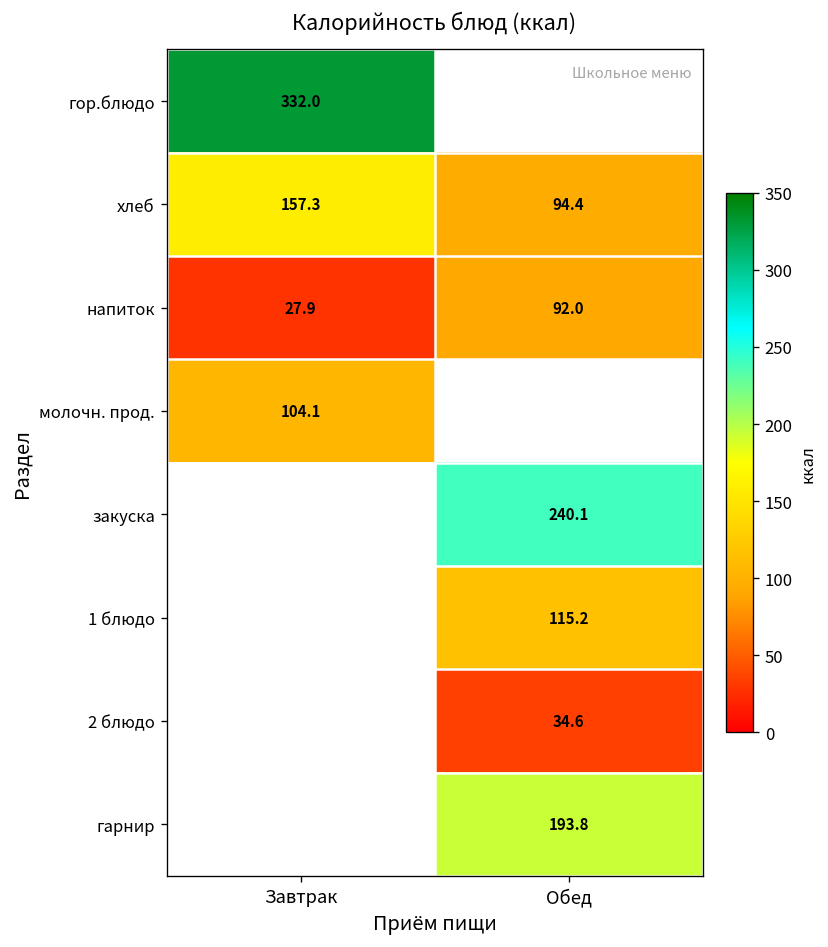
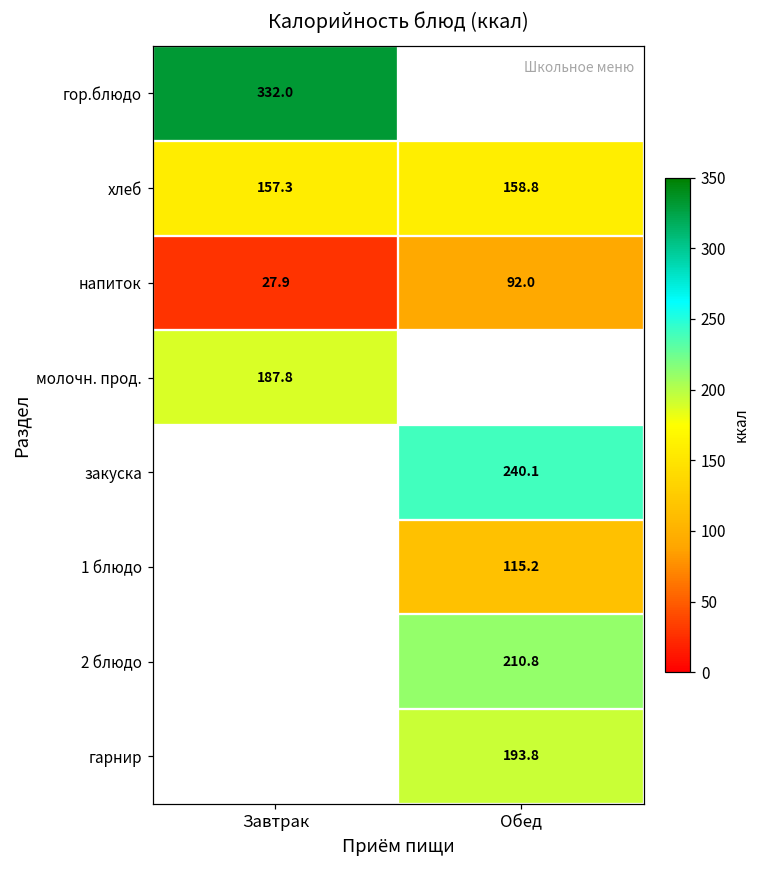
  {
    "гор.блюдо": {
      "Завтрак": 332.0
    },
    "хлеб": {
      "Завтрак": 157.3,
-     "Обед": 94.4
+     "Обед": 158.8
    },
    "напиток": {
      "Завтрак": 27.9,
      "Обед": 92.0
    },
    "молочн. прод.": {
-     "Завтрак": 104.1
+     "Завтрак": 187.8
    },
    "закуска": {
      "Обед": 240.1
    },
    "1 блюдо": {
      "Обед": 115.2
    },
    "2 блюдо": {
-     "Обед": 34.6
+     "Обед": 210.8
    },
    "гарнир": {
      "Обед": 193.8
    }
  }
